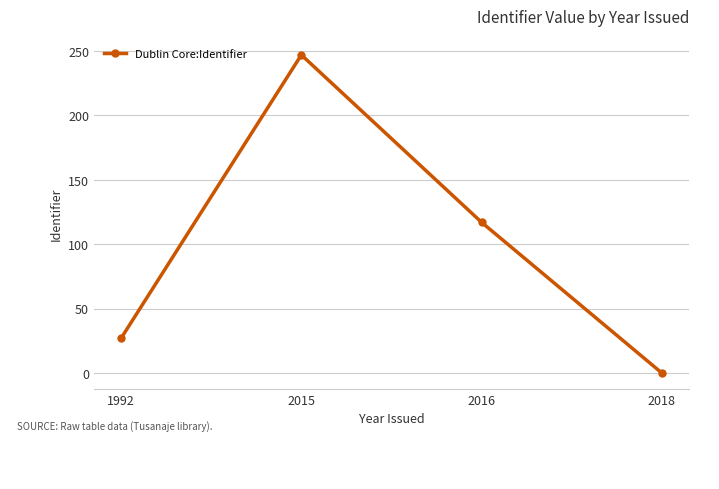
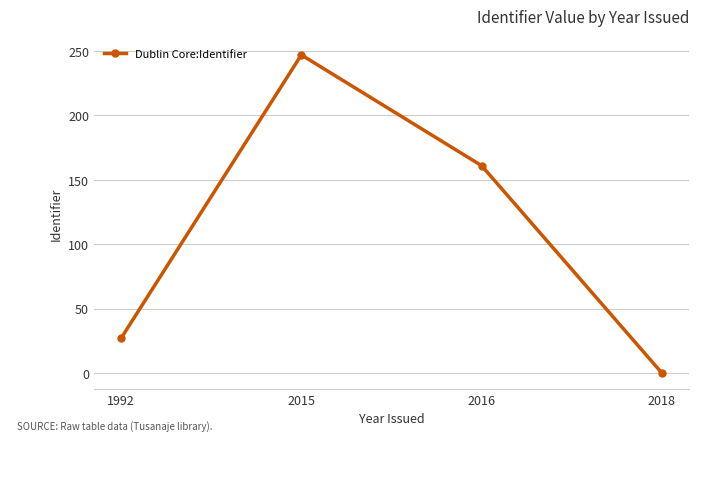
  {
    "1992": 27,
    "2015": 247,
-   "2016": 117,
+   "2016": 161,
    "2018": 0
  }
